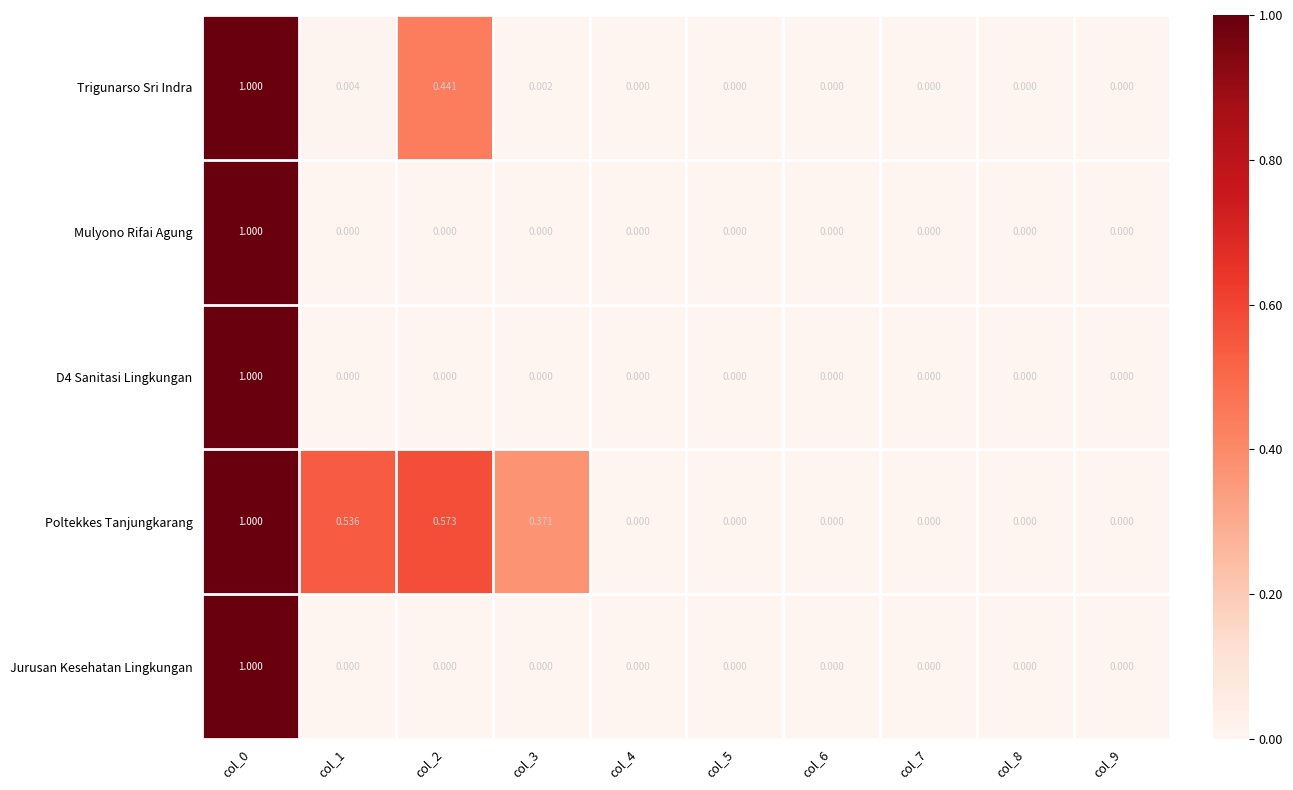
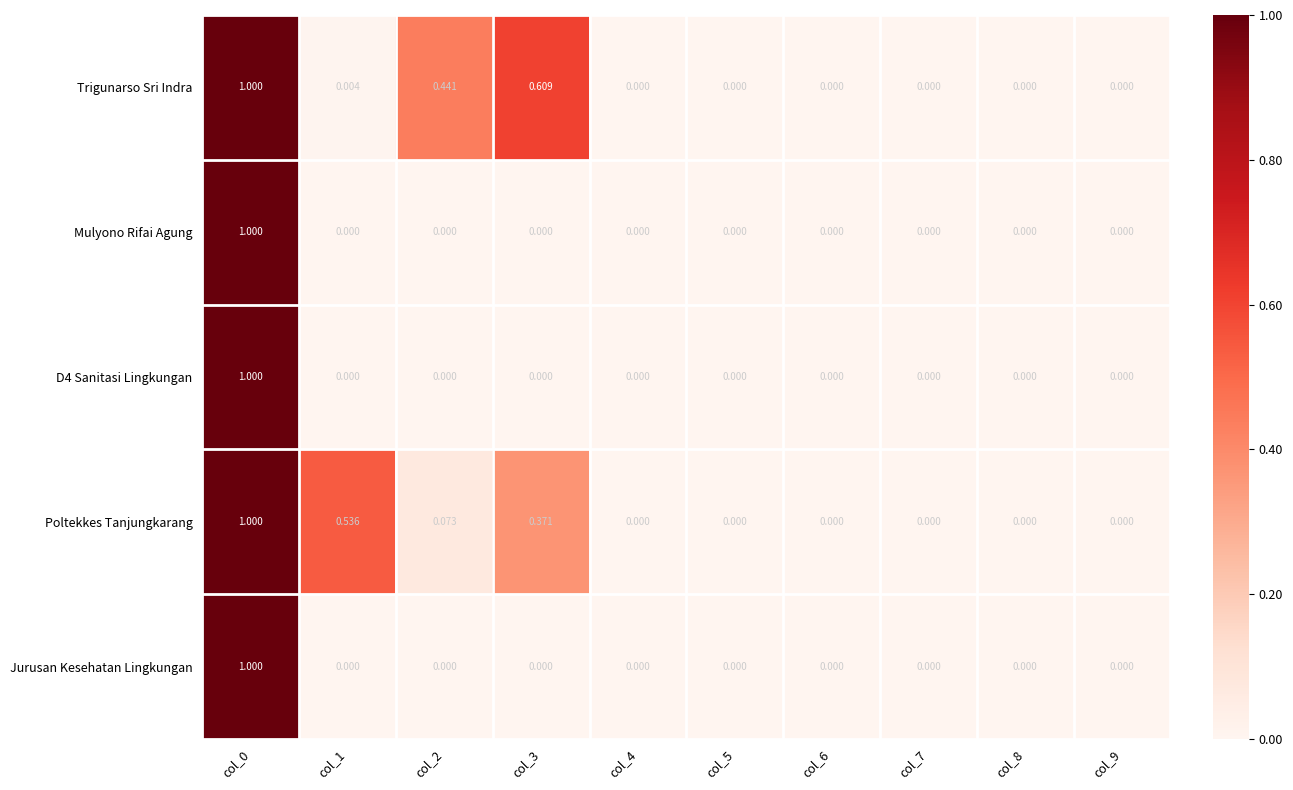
  {
    "Trigunarso Sri Indra": {
      "col_0": 1.000,
      "col_1": 0.004,
      "col_2": 0.441,
-     "col_3": 0.002,
+     "col_3": 0.609,
      "col_4": 0.000,
      "col_5": 0.000,
      "col_6": 0.000,
      "col_7": 0.000,
      "col_8": 0.000,
      "col_9": 0.000
    },
    "Mulyono Rifai Agung": {
      "col_0": 1.000,
      "col_1": 0.000,
      "col_2": 0.000,
      "col_3": 0.000,
      "col_4": 0.000,
      "col_5": 0.000,
      "col_6": 0.000,
      "col_7": 0.000,
      "col_8": 0.000,
      "col_9": 0.000
    },
    "D4 Sanitasi Lingkungan": {
      "col_0": 1.000,
      "col_1": 0.000,
      "col_2": 0.000,
      "col_3": 0.000,
      "col_4": 0.000,
      "col_5": 0.000,
      "col_6": 0.000,
      "col_7": 0.000,
      "col_8": 0.000,
      "col_9": 0.000
    },
    "Poltekkes Tanjungkarang": {
      "col_0": 1.000,
      "col_1": 0.536,
-     "col_2": 0.573,
+     "col_2": 0.073,
      "col_3": 0.371,
      "col_4": 0.000,
      "col_5": 0.000,
      "col_6": 0.000,
      "col_7": 0.000,
      "col_8": 0.000,
      "col_9": 0.000
    },
    "Jurusan Kesehatan Lingkungan": {
      "col_0": 1.000,
      "col_1": 0.000,
      "col_2": 0.000,
      "col_3": 0.000,
      "col_4": 0.000,
      "col_5": 0.000,
      "col_6": 0.000,
      "col_7": 0.000,
      "col_8": 0.000,
      "col_9": 0.000
    }
  }
